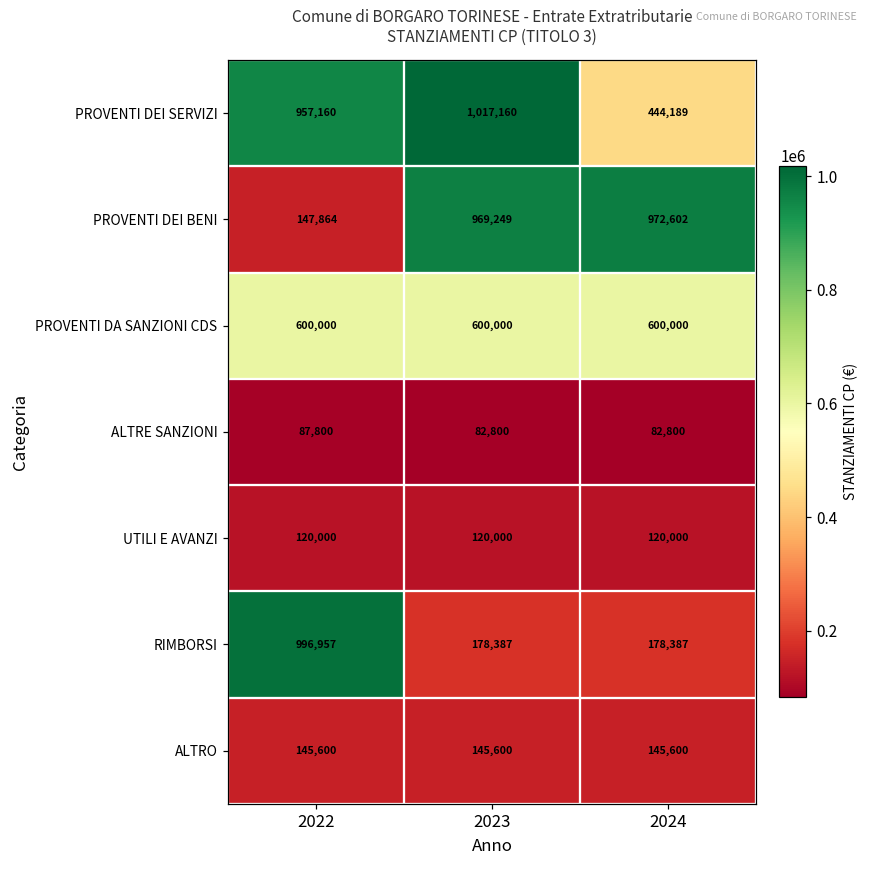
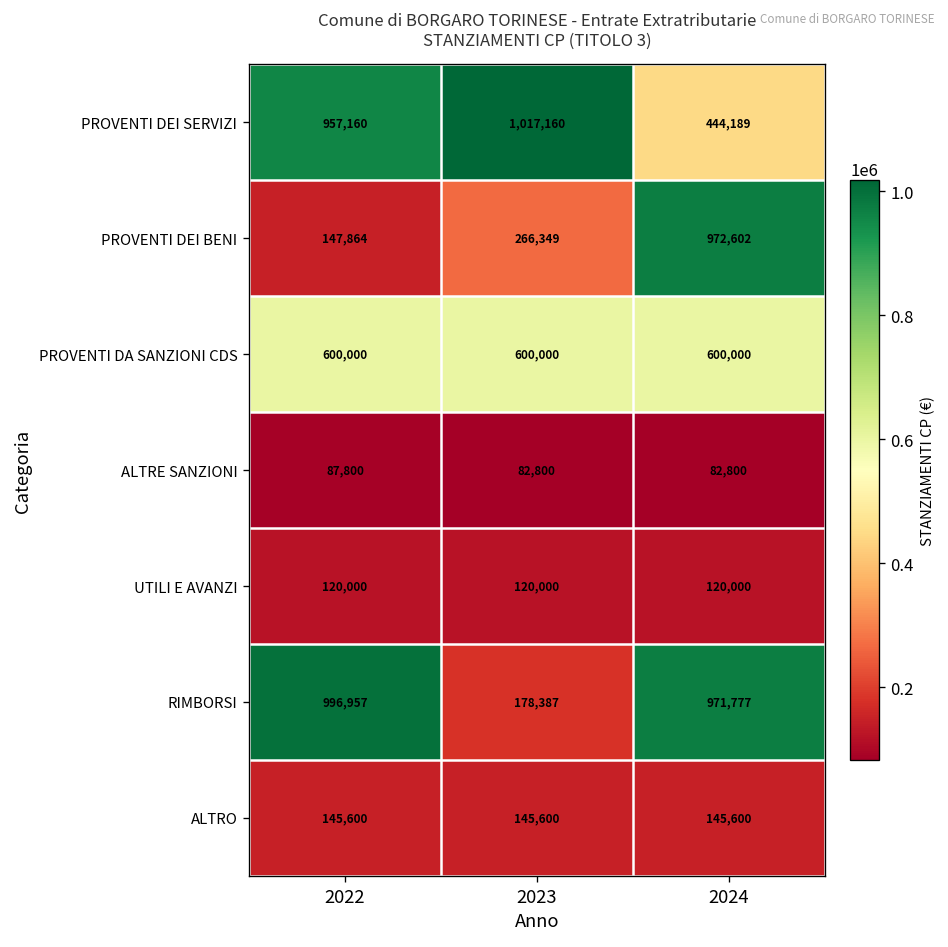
  {
    "PROVENTI DEI SERVIZI": {
      "2022": "957,160",
      "2023": "1,017,160",
      "2024": "444,189"
    },
    "PROVENTI DEI BENI": {
      "2022": "147,864",
-     "2023": "969,249",
+     "2023": "266,349",
      "2024": "972,602"
    },
    "PROVENTI DA SANZIONI CDS": {
      "2022": "600,000",
      "2023": "600,000",
      "2024": "600,000"
    },
    "ALTRE SANZIONI": {
      "2022": "87,800",
      "2023": "82,800",
      "2024": "82,800"
    },
    "UTILI E AVANZI": {
      "2022": "120,000",
      "2023": "120,000",
      "2024": "120,000"
    },
    "RIMBORSI": {
      "2022": "996,957",
      "2023": "178,387",
-     "2024": "178,387"
+     "2024": "971,777"
    },
    "ALTRO": {
      "2022": "145,600",
      "2023": "145,600",
      "2024": "145,600"
    }
  }
